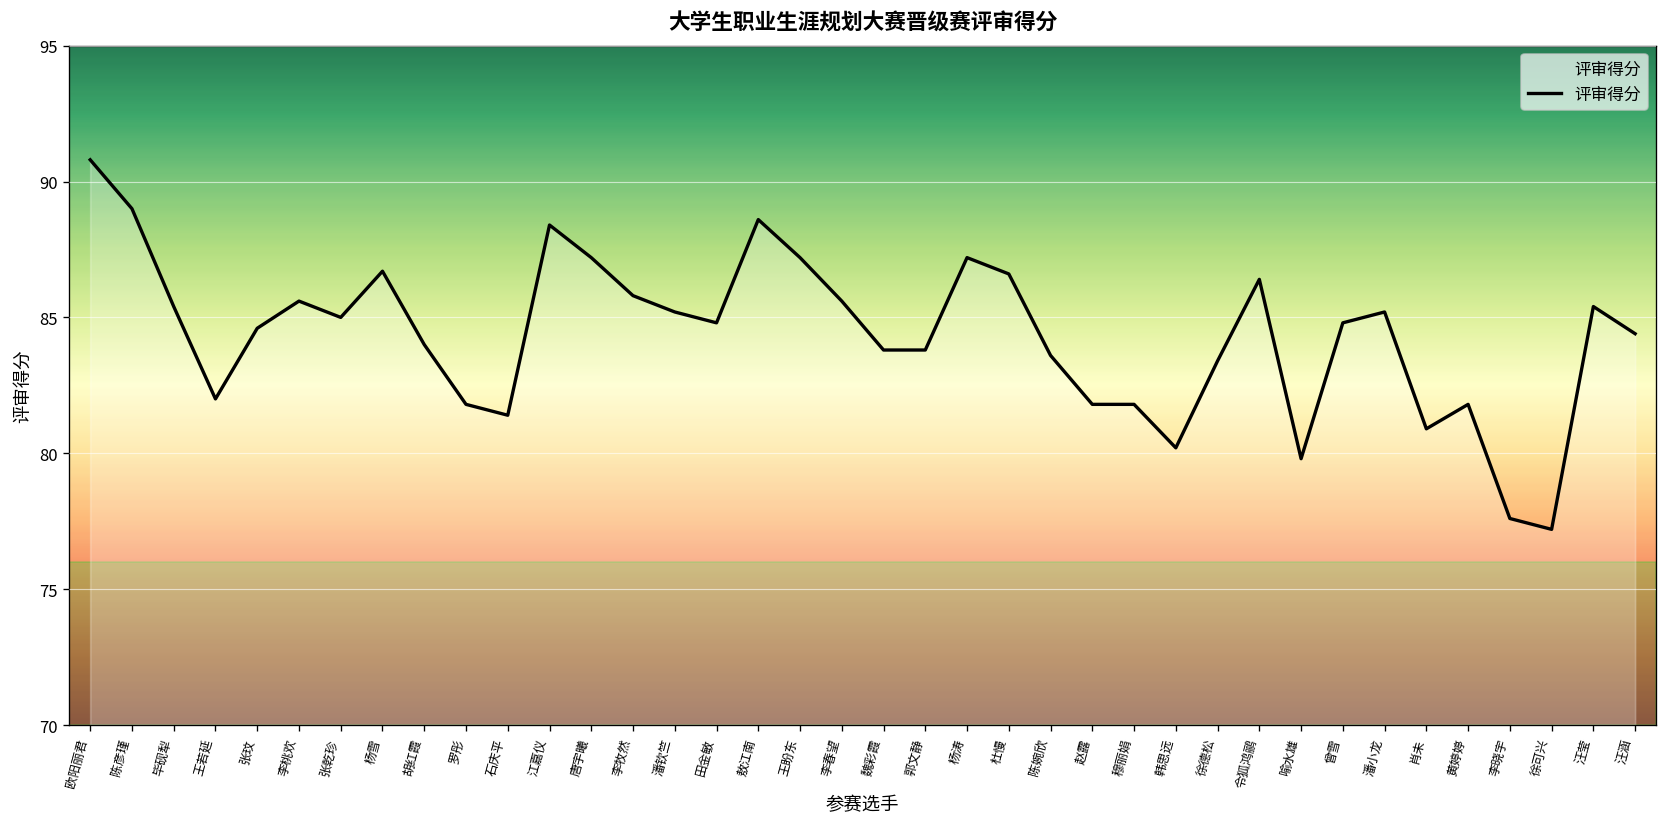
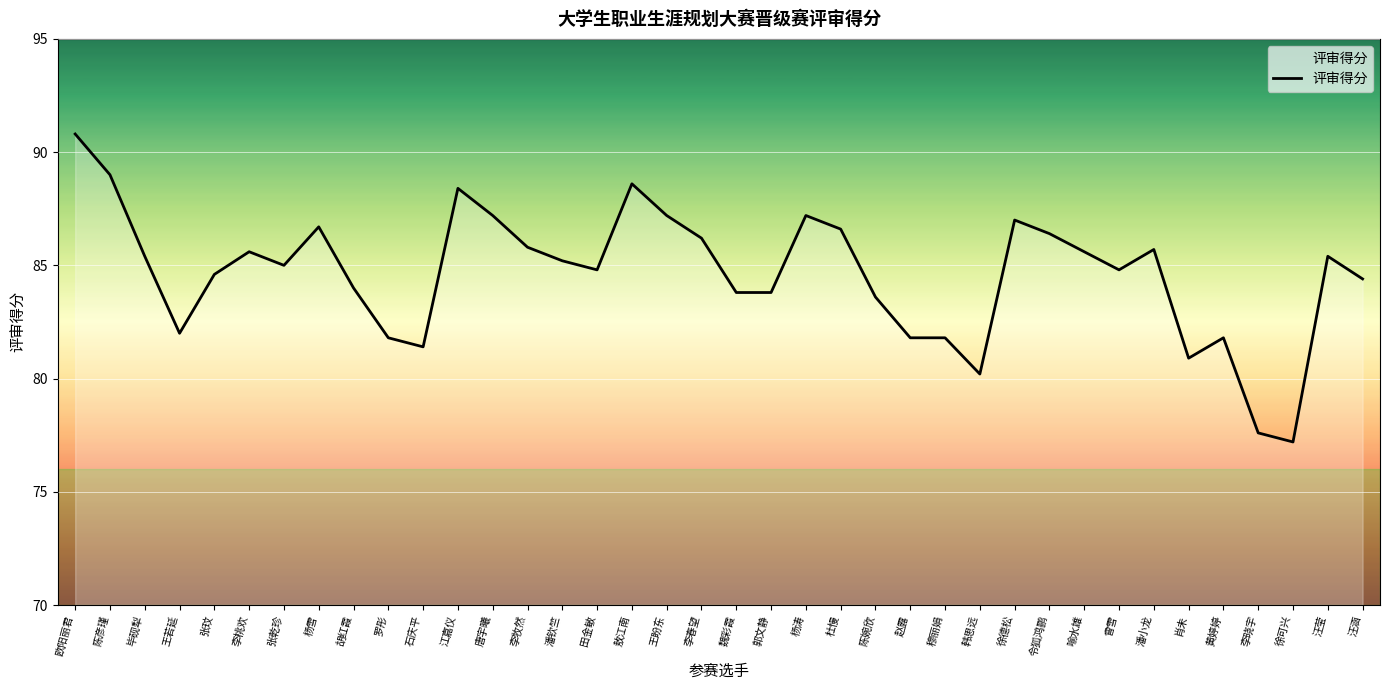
  {
    "欧阳丽君": 90.8,
    "陈彦瑾": 89.0,
    "毕砚犁": 85.4,
    "王若延": 82.0,
    "张玟": 84.6,
    "李桃欢": 85.6,
    "张乾珍": 85.0,
    "杨雪": 86.7,
    "胡红霞": 84.0,
    "罗彤": 81.8,
    "石庆平": 81.4,
    "江嘉仪": 88.4,
    "唐宇曦": 87.2,
    "李牧然": 85.8,
    "潘钦竺": 85.2,
    "田金敏": 84.8,
    "敖江南": 88.6,
    "王盼东": 87.2,
-   "李春望": 85.6,
+   "李春望": 86.2,
    "魏彩霞": 83.8,
    "郭文静": 83.8,
    "杨涛": 87.2,
    "杜慢": 86.6,
    "陈婉欣": 83.6,
    "赵露": 81.8,
    "穆丽娟": 81.8,
    "韩思远": 80.2,
-   "徐德松": 83.4,
+   "徐德松": 87.0,
    "令狐鸿鹂": 86.4,
-   "喻水雄": 79.8,
+   "喻水雄": 85.6,
    "曾雪": 84.8,
-   "潘小龙": 85.2,
+   "潘小龙": 85.7,
    "肖未": 80.9,
    "黄婷婷": 81.8,
    "李晓宇": 77.6,
    "徐可兴": 77.2,
    "汪莹": 85.4,
    "汪涵": 84.4
  }
